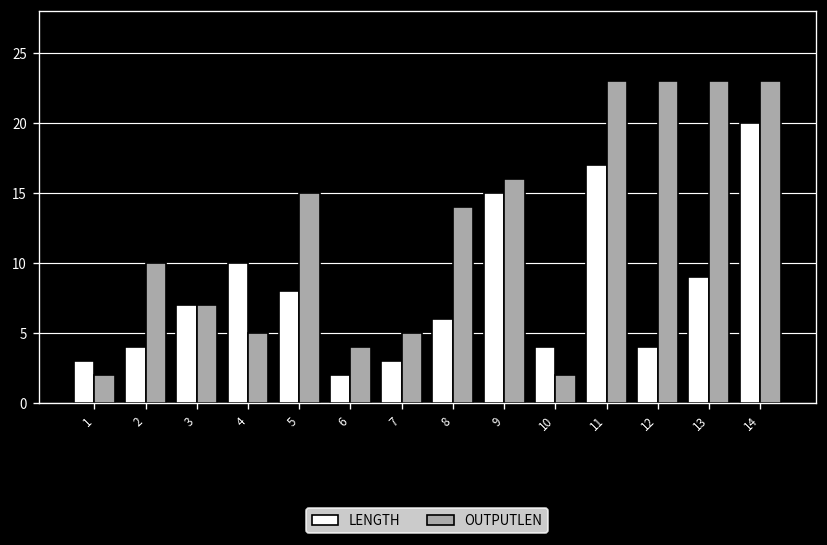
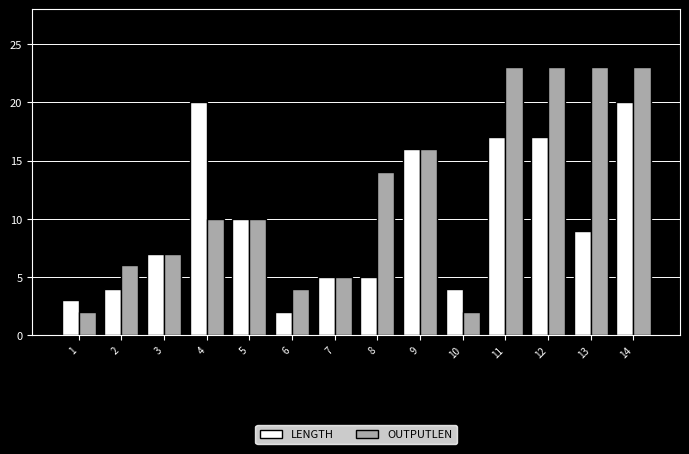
  {
    "LENGTH": {
      "1": 3,
      "2": 4,
      "3": 7,
-     "4": 10,
-     "5": 8,
+     "4": 20,
+     "5": 10,
      "6": 2,
-     "7": 3,
-     "8": 6,
-     "9": 15,
+     "7": 5,
+     "8": 5,
+     "9": 16,
      "10": 4,
      "11": 17,
-     "12": 4,
+     "12": 17,
      "13": 9,
      "14": 20
    },
    "OUTPUTLEN": {
      "1": 2,
-     "2": 10,
+     "2": 6,
      "3": 7,
-     "4": 5,
-     "5": 15,
+     "4": 10,
+     "5": 10,
      "6": 4,
      "7": 5,
      "8": 14,
      "9": 16,
      "10": 2,
      "11": 23,
      "12": 23,
      "13": 23,
      "14": 23
    }
  }
